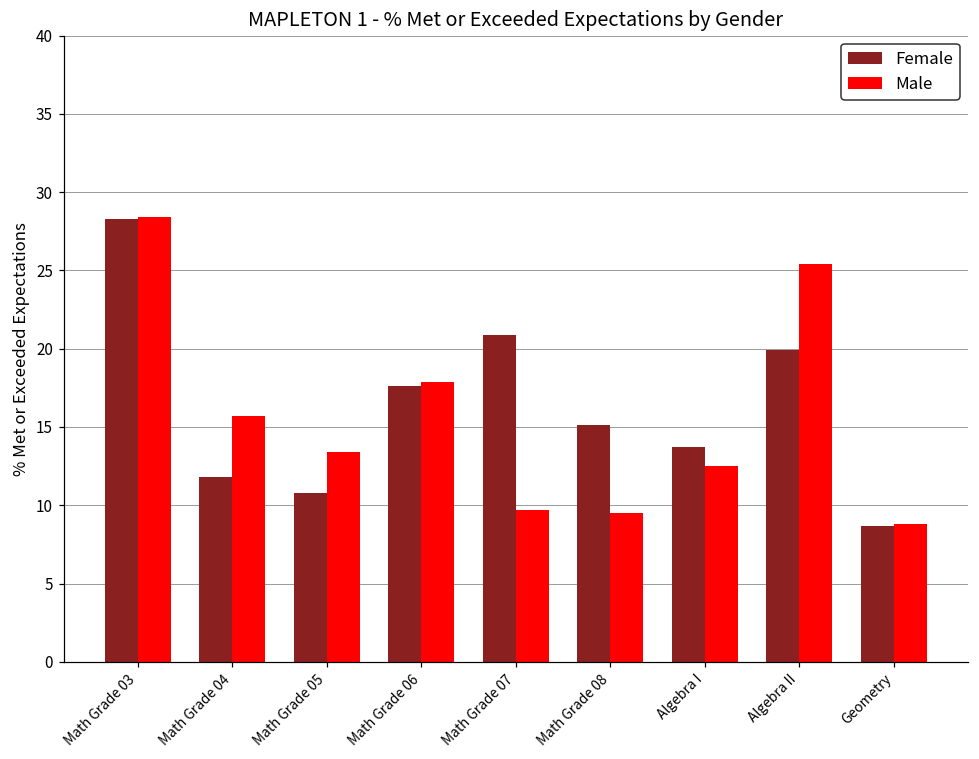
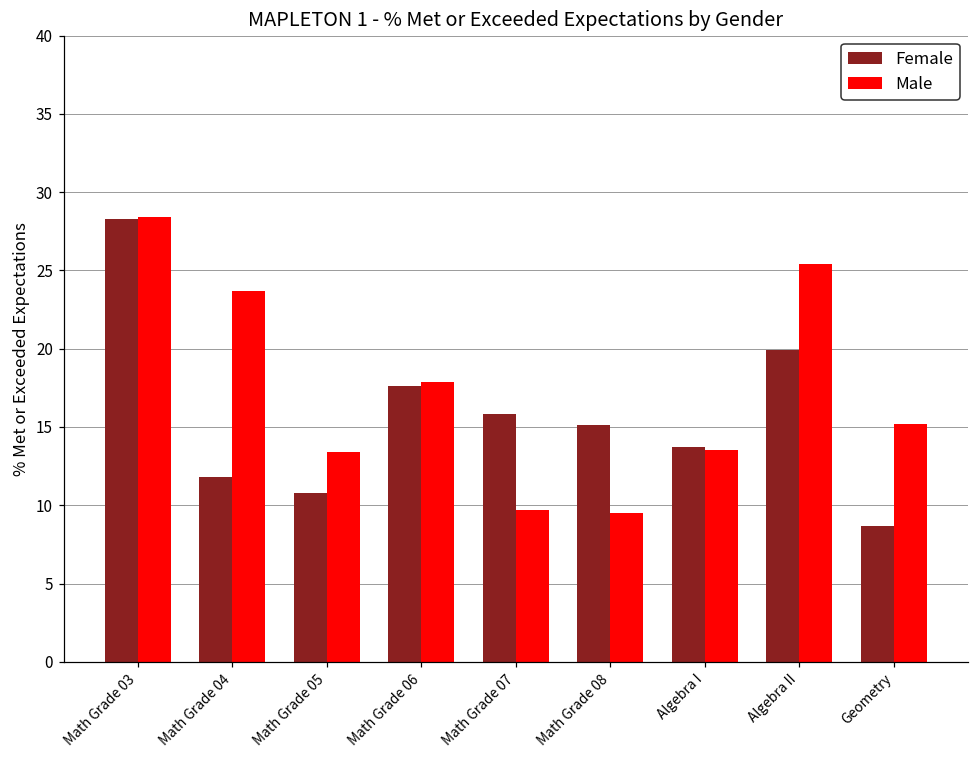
  {
    "Female": {
      "Math Grade 03": 28.3,
      "Math Grade 04": 11.8,
      "Math Grade 05": 10.8,
      "Math Grade 06": 17.6,
-     "Math Grade 07": 20.9,
+     "Math Grade 07": 15.8,
      "Math Grade 08": 15.1,
      "Algebra I": 13.7,
      "Algebra II": 19.9,
      "Geometry": 8.7
    },
    "Male": {
      "Math Grade 03": 28.4,
-     "Math Grade 04": 15.7,
+     "Math Grade 04": 23.7,
      "Math Grade 05": 13.4,
      "Math Grade 06": 17.9,
      "Math Grade 07": 9.7,
      "Math Grade 08": 9.5,
-     "Algebra I": 12.5,
+     "Algebra I": 13.5,
      "Algebra II": 25.4,
-     "Geometry": 8.8
+     "Geometry": 15.2
    }
  }
